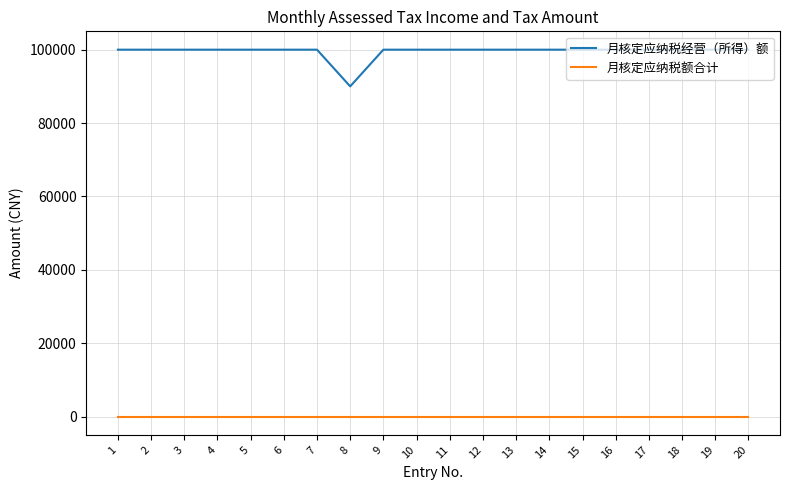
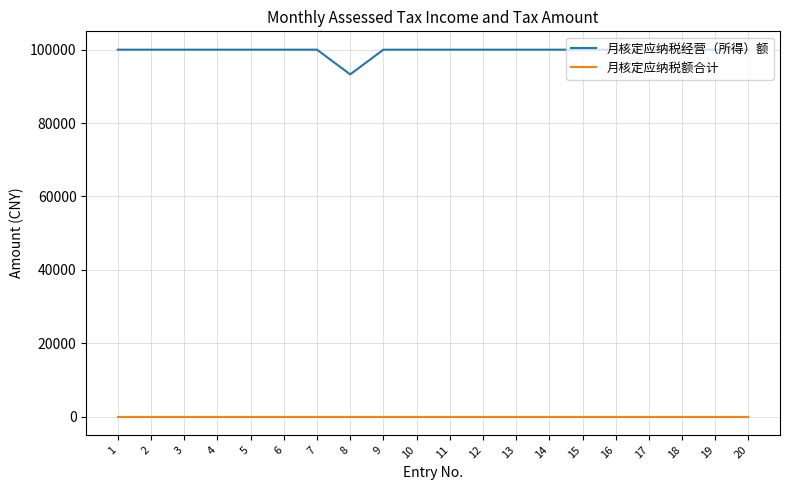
  {
    "月核定应纳税经营（所得）额": {
      "1": 100000,
      "2": 100000,
      "3": 100000,
      "4": 100000,
      "5": 100000,
      "6": 100000,
      "7": 100000,
-     "8": 90000,
+     "8": 93000,
      "9": 100000,
      "10": 100000,
      "11": 100000,
      "12": 100000,
      "13": 100000,
      "14": 100000
    },
    "月核定应纳税额合计": {
      "1": 0,
      "2": 0,
      "3": 0,
      "4": 0,
      "5": 0,
      "6": 0,
      "7": 0,
      "8": 0,
      "9": 0,
      "10": 0,
      "11": 0,
      "12": 0,
      "13": 0,
      "14": 0,
      "15": 0,
      "16": 0,
      "17": 0,
      "18": 0,
      "19": 0,
      "20": 0
    }
  }
